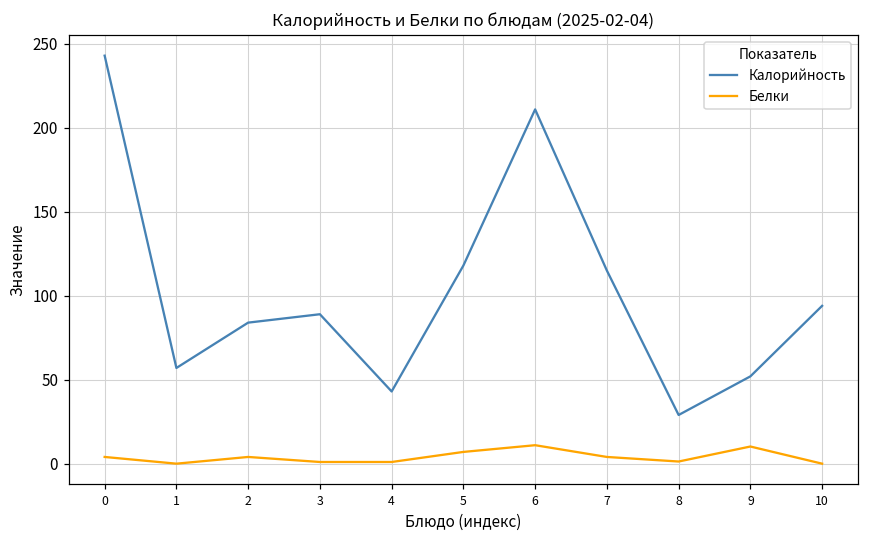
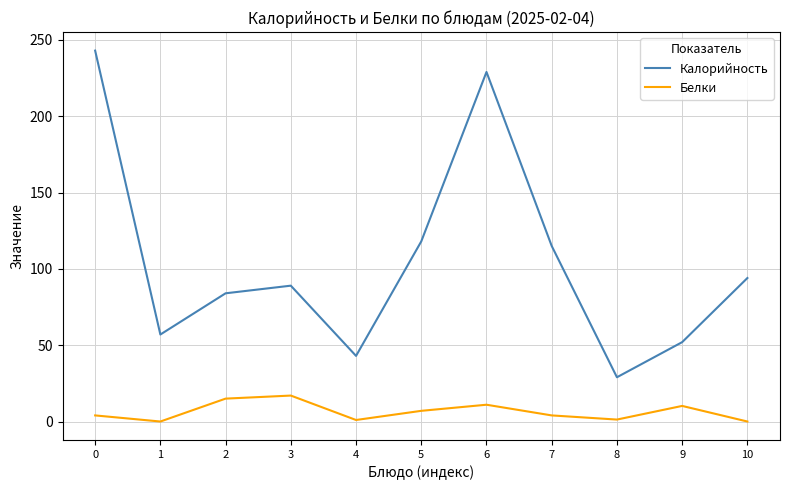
  {
    "Калорийность": {
      "0": 243,
      "1": 57,
      "2": 84,
      "3": 89,
      "4": 43,
      "5": 118,
-     "6": 211,
+     "6": 229,
      "7": 115,
      "8": 29,
      "9": 52,
      "10": 94
    },
    "Белки": {
      "0": 4,
      "1": 0,
-     "2": 4,
-     "3": 1,
+     "2": 15,
+     "3": 17,
      "4": 1,
      "5": 7,
      "6": 11,
      "7": 4,
      "8": 1,
      "9": 10,
      "10": 0
    }
  }
